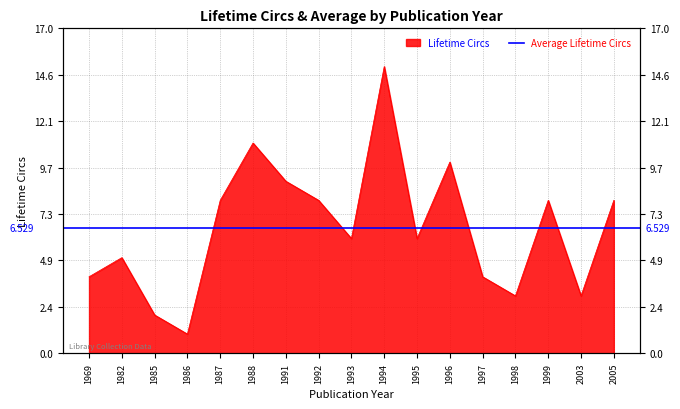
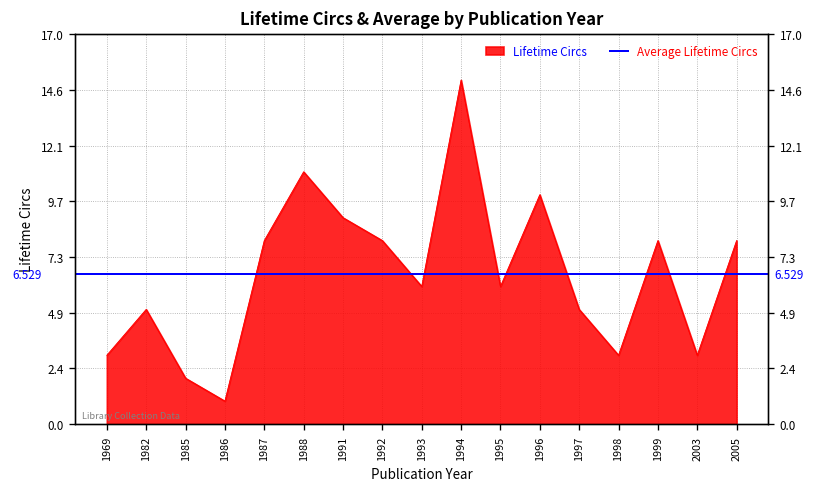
  {
-   "1969": 4,
+   "1969": 3,
    "1982": 5,
    "1985": 2,
    "1986": 1,
    "1987": 8,
    "1988": 11,
    "1991": 9,
    "1992": 8,
    "1993": 6,
    "1994": 15,
    "1995": 6,
    "1996": 10,
-   "1997": 4,
+   "1997": 5,
    "1998": 3,
    "1999": 8,
    "2003": 3,
    "2005": 8
  }
